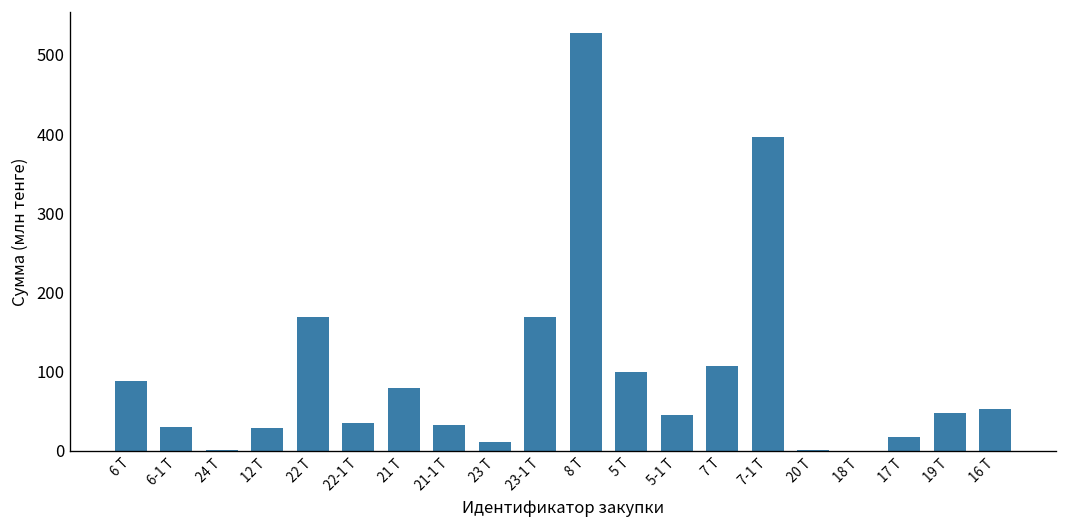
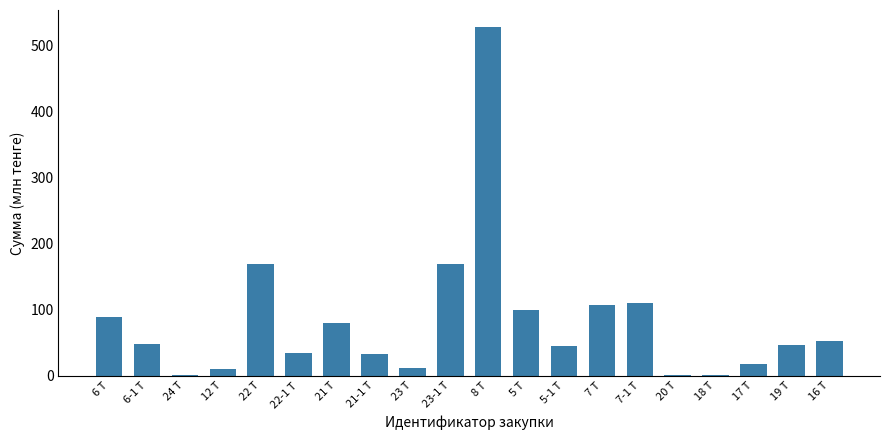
  {
    "6 Т": 90,
-   "6-1 Т": 30,
-   "12 Т": 30,
+   "6-1 Т": 50,
+   "12 Т": 10,
    "22 Т": 170,
    "22-1 Т": 30,
    "21 Т": 80,
    "21-1 Т": 30,
    "23 Т": 10,
    "23-1 Т": 170,
    "8 Т": 530,
    "5 Т": 100,
    "5-1 Т": 40,
    "7 Т": 110,
-   "7-1 Т": 400,
+   "7-1 Т": 110,
    "17 Т": 20,
    "19 Т": 50,
    "16 Т": 50
  }
